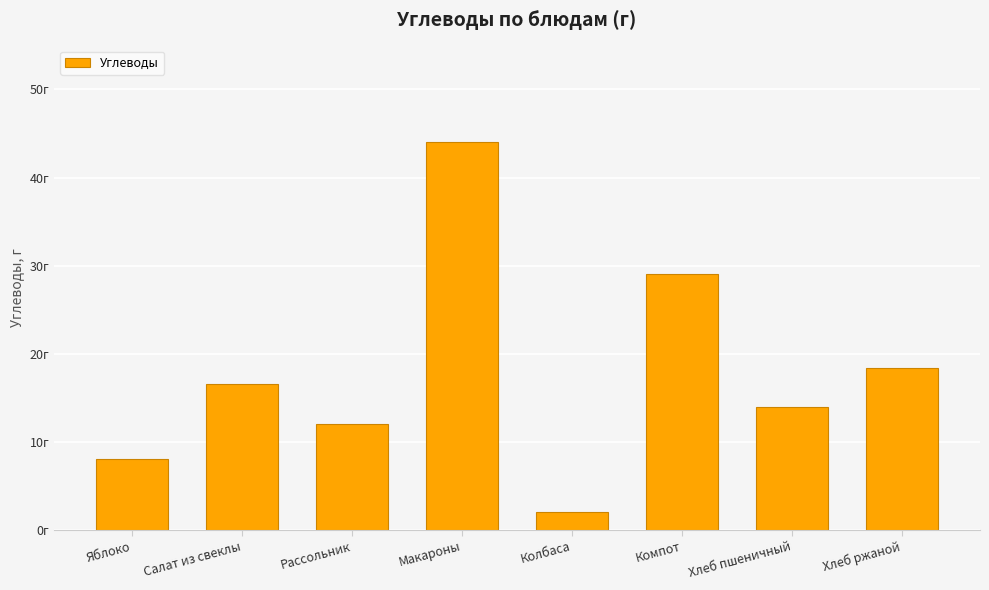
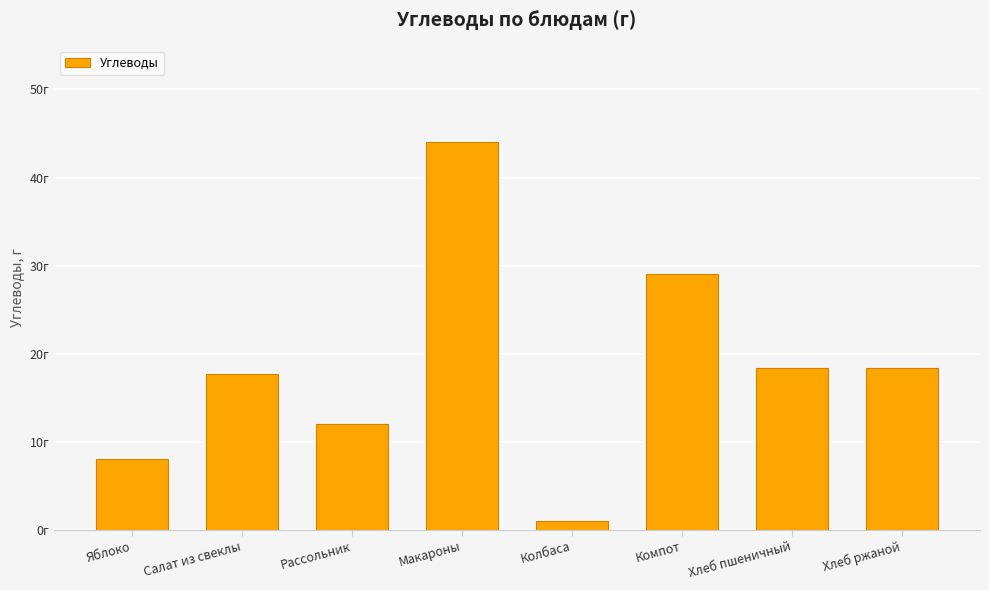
  {
    "Яблоко": "8г",
-   "Салат из свеклы": "17г",
+   "Салат из свеклы": "18г",
    "Рассольник": "12г",
    "Макароны": "44г",
-   "Колбаса": "2г",
+   "Колбаса": "1г",
    "Компот": "29г",
-   "Хлеб пшеничный": "14г",
+   "Хлеб пшеничный": "18г",
    "Хлеб ржаной": "18г"
  }
